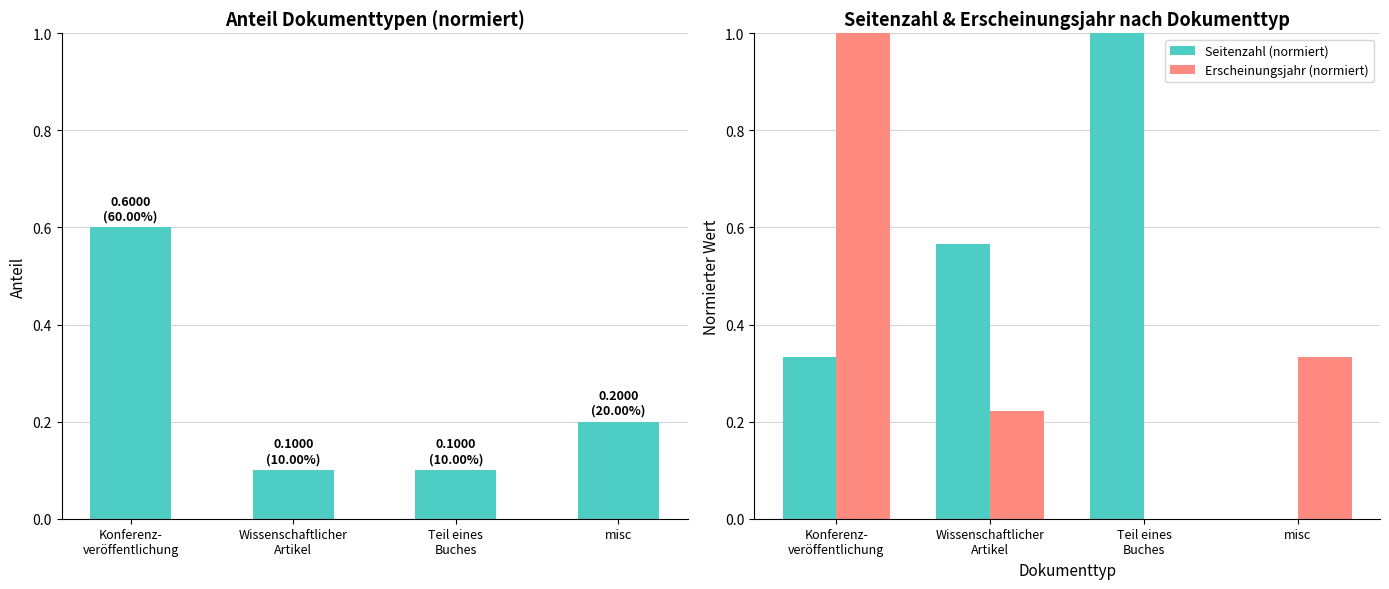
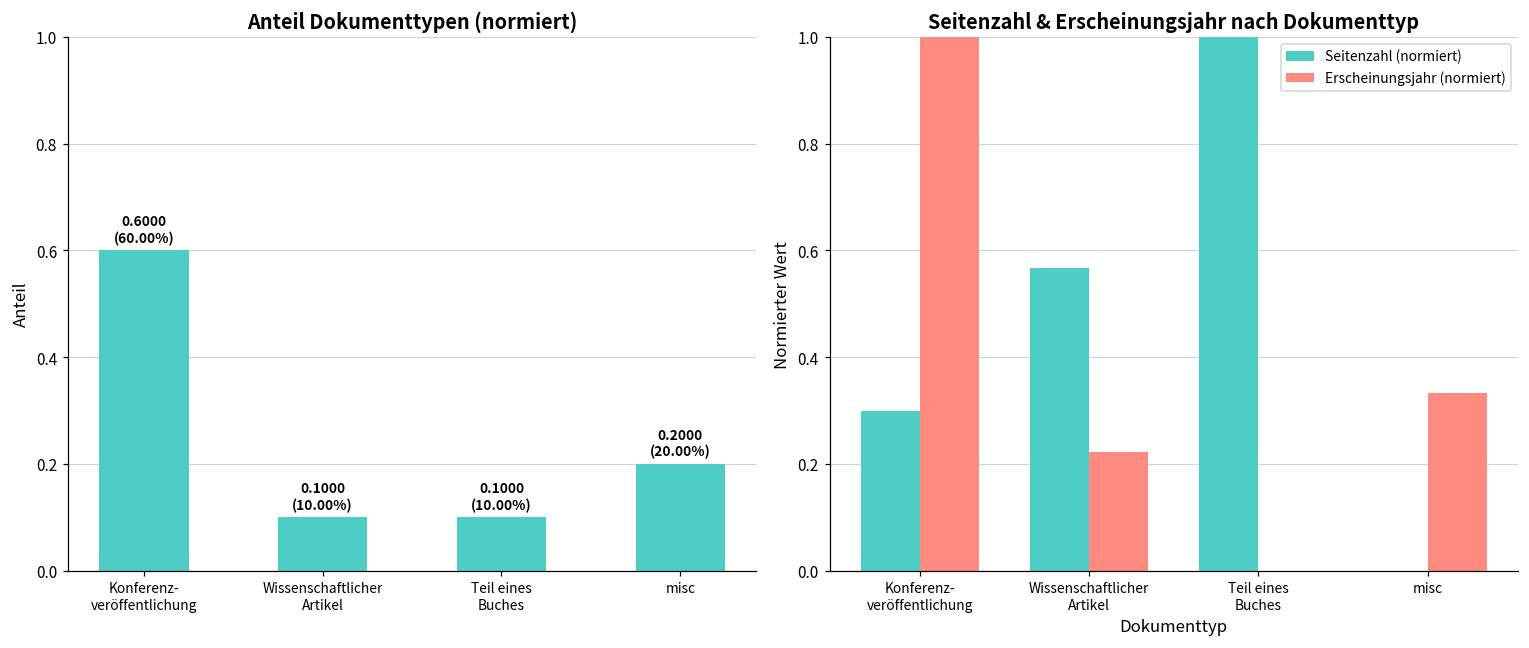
  {
    "Anteil Dokumenttypen (normiert)": {
      "Konferenz- veröffentlichung": 0.6000,
      "Wissenschaftlicher Artikel": 0.1000,
      "Teil eines Buches": 0.1000,
      "misc": 0.2000
    },
    "Seitenzahl & Erscheinungsjahr nach Dokumenttyp": {
      "Seitenzahl (normiert)": {
-       "Konferenz- veröffentlichung": 0.33,
+       "Konferenz- veröffentlichung": 0.30,
        "Wissenschaftlicher Artikel": 0.57,
        "Teil eines Buches": 1.00,
        "misc": 0.00
      },
      "Erscheinungsjahr (normiert)": {
        "Konferenz- veröffentlichung": 1.00,
        "Wissenschaftlicher Artikel": 0.22,
        "Teil eines Buches": 0.00,
        "misc": 0.33
      }
    }
  }
